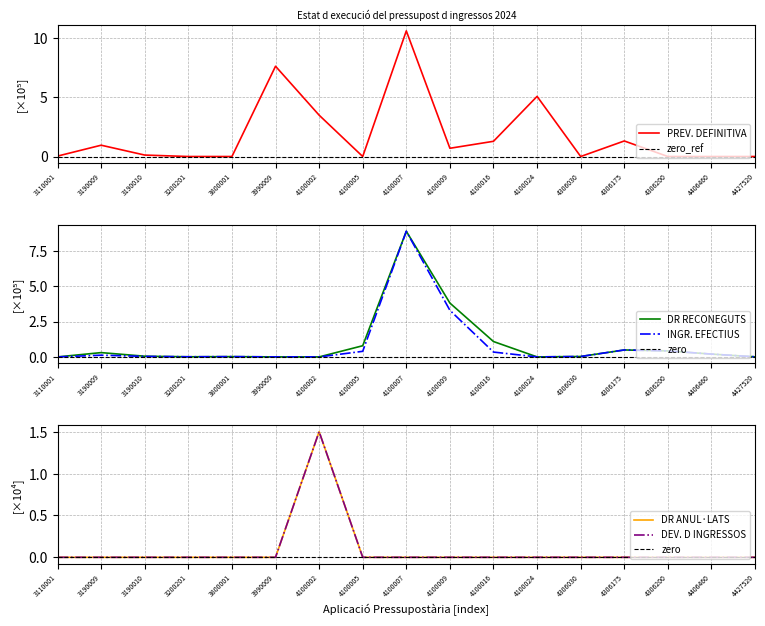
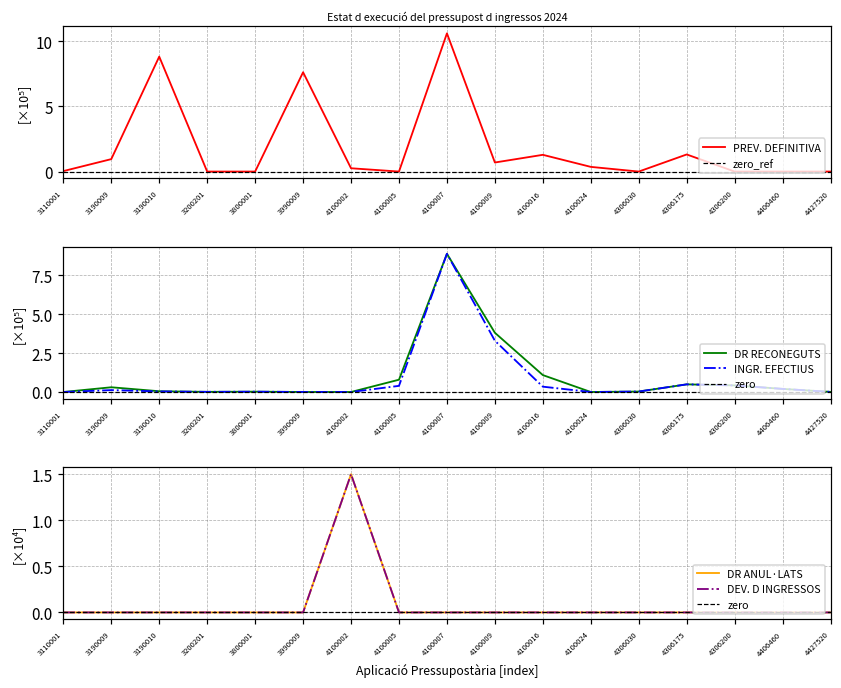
  {
    "Estat d execució del pressupost d ingressos 2024": {
      "3110001": 0.0,
      "3190009": 1.0,
-     "3190010": 0.1,
+     "3190010": 8.8,
      "3200201": 0.0,
      "3800001": 0.0,
      "3990009": 7.6,
-     "4100002": 3.5,
+     "4100002": 0.3,
      "4100005": 0.0,
      "4100007": 10.6,
      "4100009": 0.7,
      "4100016": 1.3,
-     "4100024": 5.1,
+     "4100024": 0.4,
      "4306030": 0.0,
      "4306175": 1.3,
      "4427520": 0.0
    }
  }
